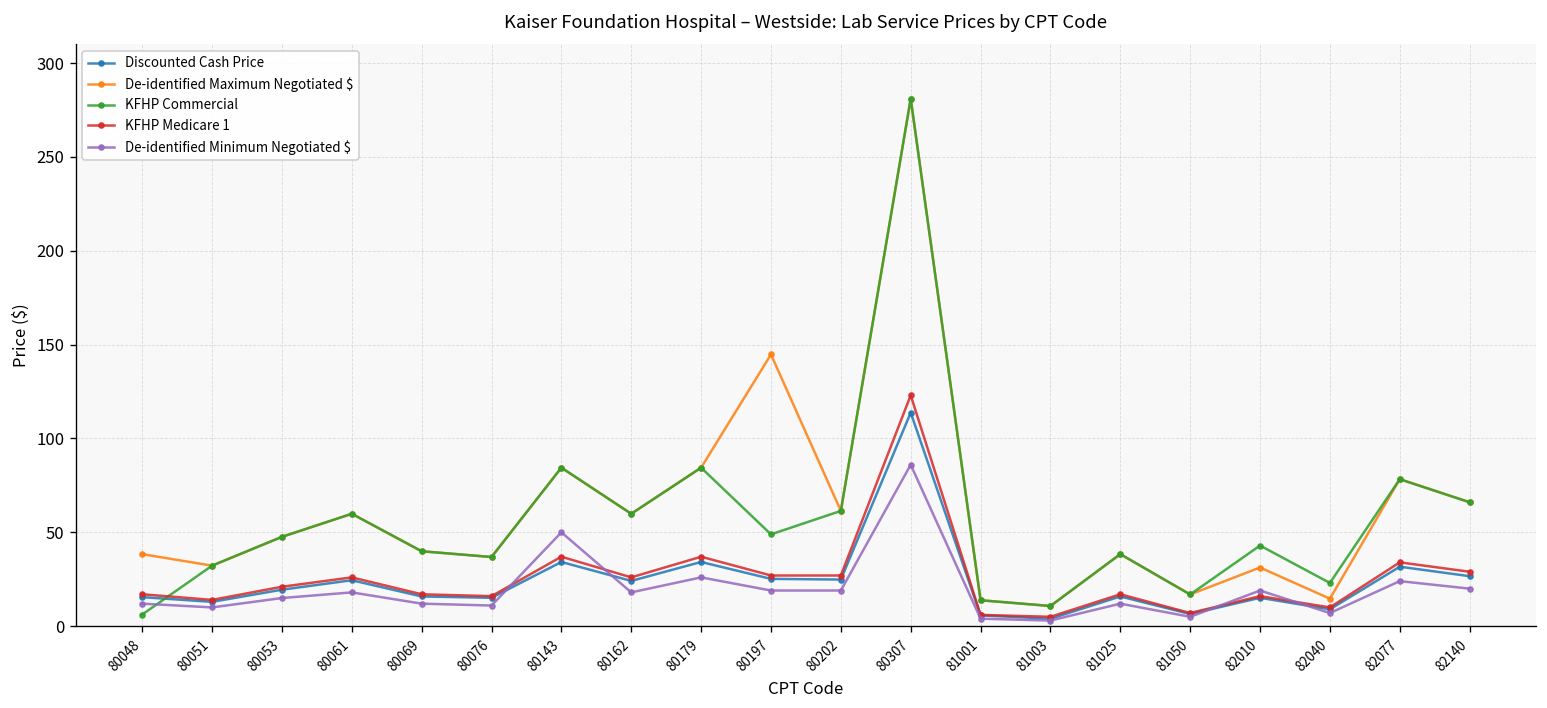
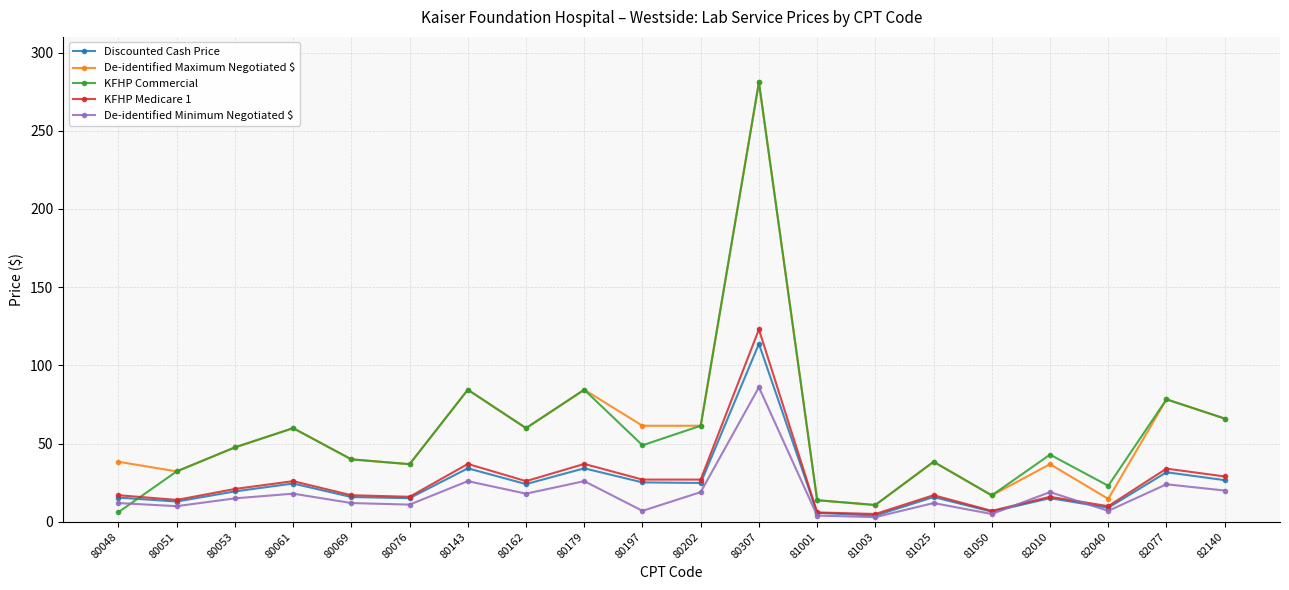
  {
    "Discounted Cash Price": {
      "80143": 34,
      "80162": 24,
      "80179": 34,
      "80197": 25,
      "80202": 25,
      "80307": 114,
      "82077": 32,
      "82140": 27
    },
    "De-identified Maximum Negotiated $": {
      "80048": 38,
-     "80197": 145,
-     "82010": 31,
+     "80197": 61,
+     "82010": 37,
      "82040": 15
    },
    "KFHP Commercial": {
      "80048": 6,
      "80197": 49,
      "82010": 43,
      "82040": 23
    },
    "KFHP Medicare 1": {
      "80143": 37,
      "80162": 26,
      "80179": 37,
      "80197": 27,
      "80202": 27,
      "80307": 123,
      "82077": 34,
      "82140": 29
    },
    "De-identified Minimum Negotiated $": {
      "80048": 12,
      "80051": 10,
      "80053": 15,
      "80061": 18,
      "80069": 12,
      "80076": 11,
-     "80143": 50,
+     "80143": 26,
      "80162": 18,
      "80179": 26,
-     "80197": 19,
+     "80197": 7,
      "80202": 19,
      "80307": 86,
      "81001": 4,
      "81025": 12,
      "82010": 19,
      "82040": 7,
      "82077": 24,
      "82140": 20
    }
  }
